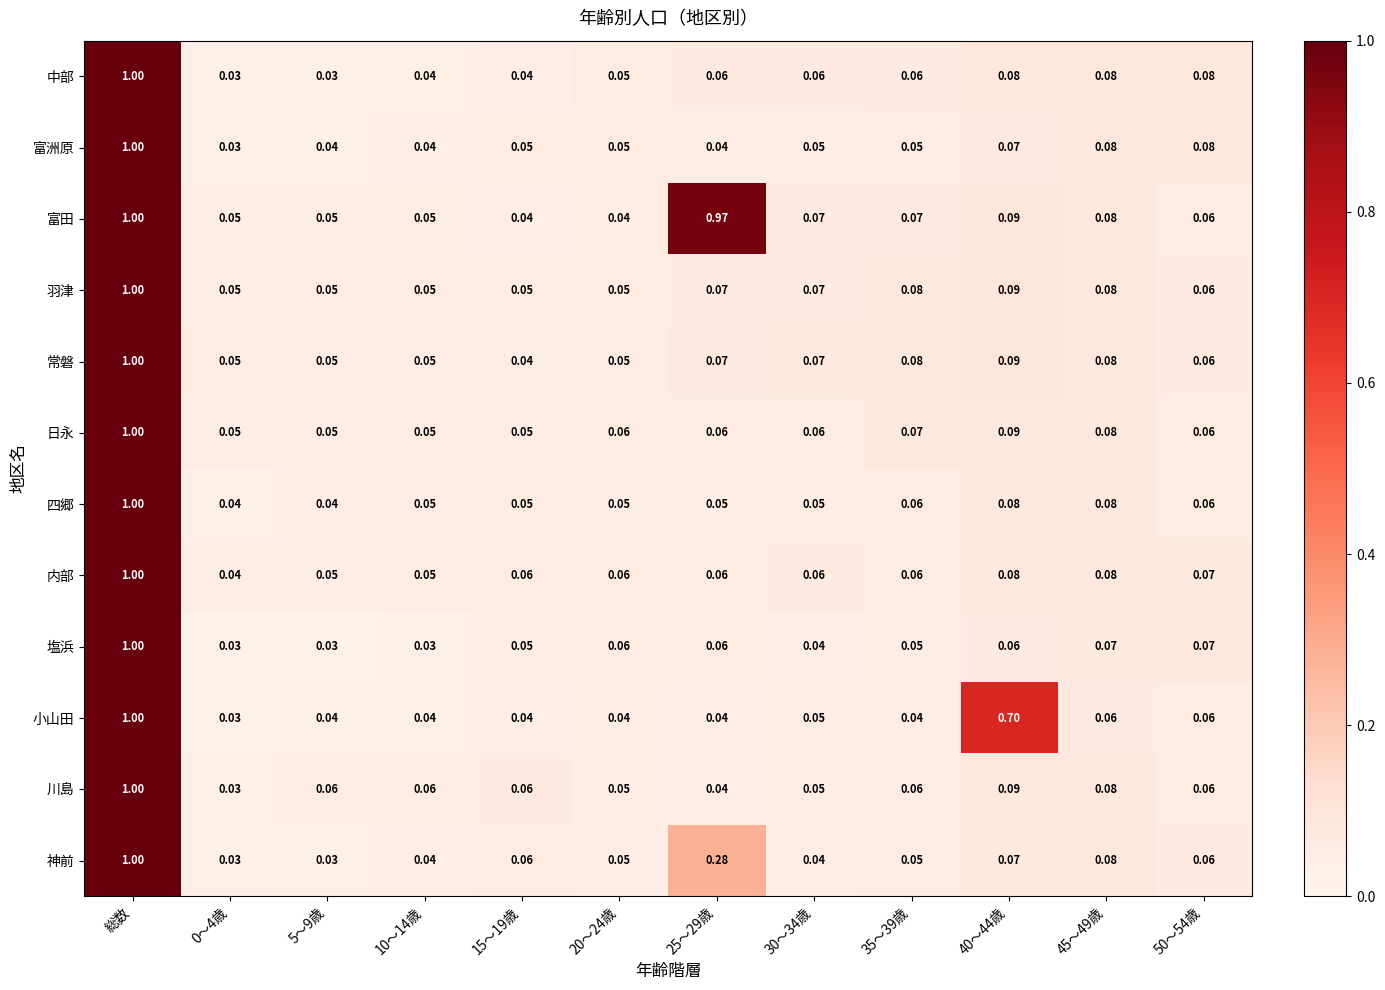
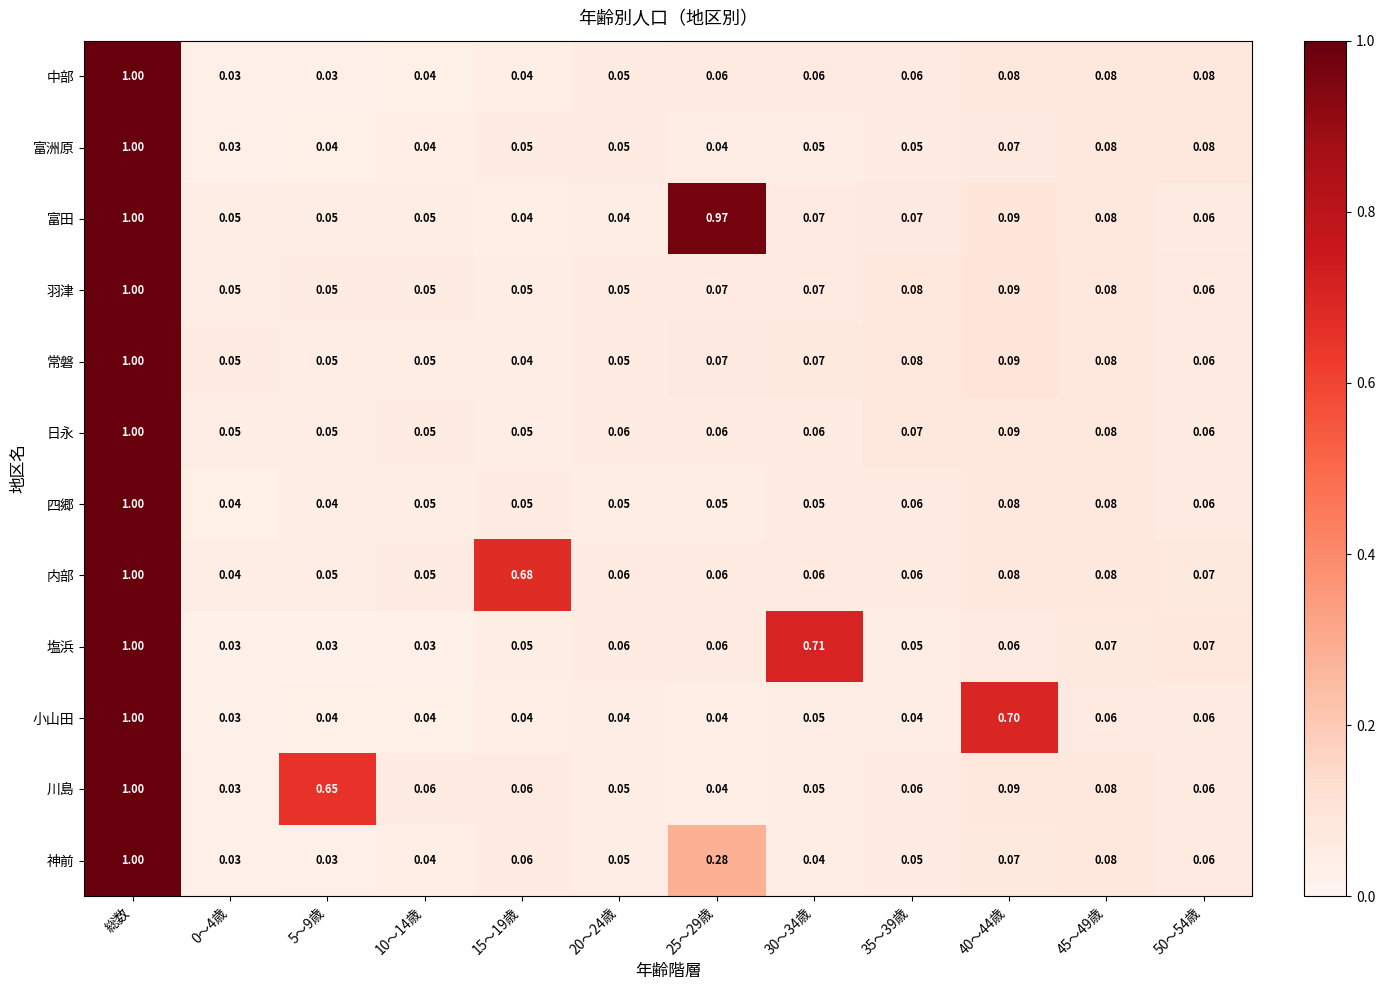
  {
    "中部": {
      "総数": 1.00,
      "0～4歳": 0.03,
      "5～9歳": 0.03,
      "10～14歳": 0.04,
      "15～19歳": 0.04,
      "20～24歳": 0.05,
      "25～29歳": 0.06,
      "30～34歳": 0.06,
      "35～39歳": 0.06,
      "40～44歳": 0.08,
      "45～49歳": 0.08,
      "50～54歳": 0.08
    },
    "富洲原": {
      "総数": 1.00,
      "0～4歳": 0.03,
      "5～9歳": 0.04,
      "10～14歳": 0.04,
      "15～19歳": 0.05,
      "20～24歳": 0.05,
      "25～29歳": 0.04,
      "30～34歳": 0.05,
      "35～39歳": 0.05,
      "40～44歳": 0.07,
      "45～49歳": 0.08,
      "50～54歳": 0.08
    },
    "富田": {
      "総数": 1.00,
      "0～4歳": 0.05,
      "5～9歳": 0.05,
      "10～14歳": 0.05,
      "15～19歳": 0.04,
      "20～24歳": 0.04,
      "25～29歳": 0.97,
      "30～34歳": 0.07,
      "35～39歳": 0.07,
      "40～44歳": 0.09,
      "45～49歳": 0.08,
      "50～54歳": 0.06
    },
    "羽津": {
      "総数": 1.00,
      "0～4歳": 0.05,
      "5～9歳": 0.05,
      "10～14歳": 0.05,
      "15～19歳": 0.05,
      "20～24歳": 0.05,
      "25～29歳": 0.07,
      "30～34歳": 0.07,
      "35～39歳": 0.08,
      "40～44歳": 0.09,
      "45～49歳": 0.08,
      "50～54歳": 0.06
    },
    "常磐": {
      "総数": 1.00,
      "0～4歳": 0.05,
      "5～9歳": 0.05,
      "10～14歳": 0.05,
      "15～19歳": 0.04,
      "20～24歳": 0.05,
      "25～29歳": 0.07,
      "30～34歳": 0.07,
      "35～39歳": 0.08,
      "40～44歳": 0.09,
      "45～49歳": 0.08,
      "50～54歳": 0.06
    },
    "日永": {
      "総数": 1.00,
      "0～4歳": 0.05,
      "5～9歳": 0.05,
      "10～14歳": 0.05,
      "15～19歳": 0.05,
      "20～24歳": 0.06,
      "25～29歳": 0.06,
      "30～34歳": 0.06,
      "35～39歳": 0.07,
      "40～44歳": 0.09,
      "45～49歳": 0.08,
      "50～54歳": 0.06
    },
    "四郷": {
      "総数": 1.00,
      "0～4歳": 0.04,
      "5～9歳": 0.04,
      "10～14歳": 0.05,
      "15～19歳": 0.05,
      "20～24歳": 0.05,
      "25～29歳": 0.05,
      "30～34歳": 0.05,
      "35～39歳": 0.06,
      "40～44歳": 0.08,
      "45～49歳": 0.08,
      "50～54歳": 0.06
    },
    "内部": {
      "総数": 1.00,
      "0～4歳": 0.04,
      "5～9歳": 0.05,
      "10～14歳": 0.05,
-     "15～19歳": 0.06,
+     "15～19歳": 0.68,
      "20～24歳": 0.06,
      "25～29歳": 0.06,
      "30～34歳": 0.06,
      "35～39歳": 0.06,
      "40～44歳": 0.08,
      "45～49歳": 0.08,
      "50～54歳": 0.07
    },
    "塩浜": {
      "総数": 1.00,
      "0～4歳": 0.03,
      "5～9歳": 0.03,
      "10～14歳": 0.03,
      "15～19歳": 0.05,
      "20～24歳": 0.06,
      "25～29歳": 0.06,
-     "30～34歳": 0.04,
+     "30～34歳": 0.71,
      "35～39歳": 0.05,
      "40～44歳": 0.06,
      "45～49歳": 0.07,
      "50～54歳": 0.07
    },
    "小山田": {
      "総数": 1.00,
      "0～4歳": 0.03,
      "5～9歳": 0.04,
      "10～14歳": 0.04,
      "15～19歳": 0.04,
      "20～24歳": 0.04,
      "25～29歳": 0.04,
      "30～34歳": 0.05,
      "35～39歳": 0.04,
      "40～44歳": 0.70,
      "45～49歳": 0.06,
      "50～54歳": 0.06
    },
    "川島": {
      "総数": 1.00,
      "0～4歳": 0.03,
-     "5～9歳": 0.06,
+     "5～9歳": 0.65,
      "10～14歳": 0.06,
      "15～19歳": 0.06,
      "20～24歳": 0.05,
      "25～29歳": 0.04,
      "30～34歳": 0.05,
      "35～39歳": 0.06,
      "40～44歳": 0.09,
      "45～49歳": 0.08,
      "50～54歳": 0.06
    },
    "神前": {
      "総数": 1.00,
      "0～4歳": 0.03,
      "5～9歳": 0.03,
      "10～14歳": 0.04,
      "15～19歳": 0.06,
      "20～24歳": 0.05,
      "25～29歳": 0.28,
      "30～34歳": 0.04,
      "35～39歳": 0.05,
      "40～44歳": 0.07,
      "45～49歳": 0.08,
      "50～54歳": 0.06
    }
  }
